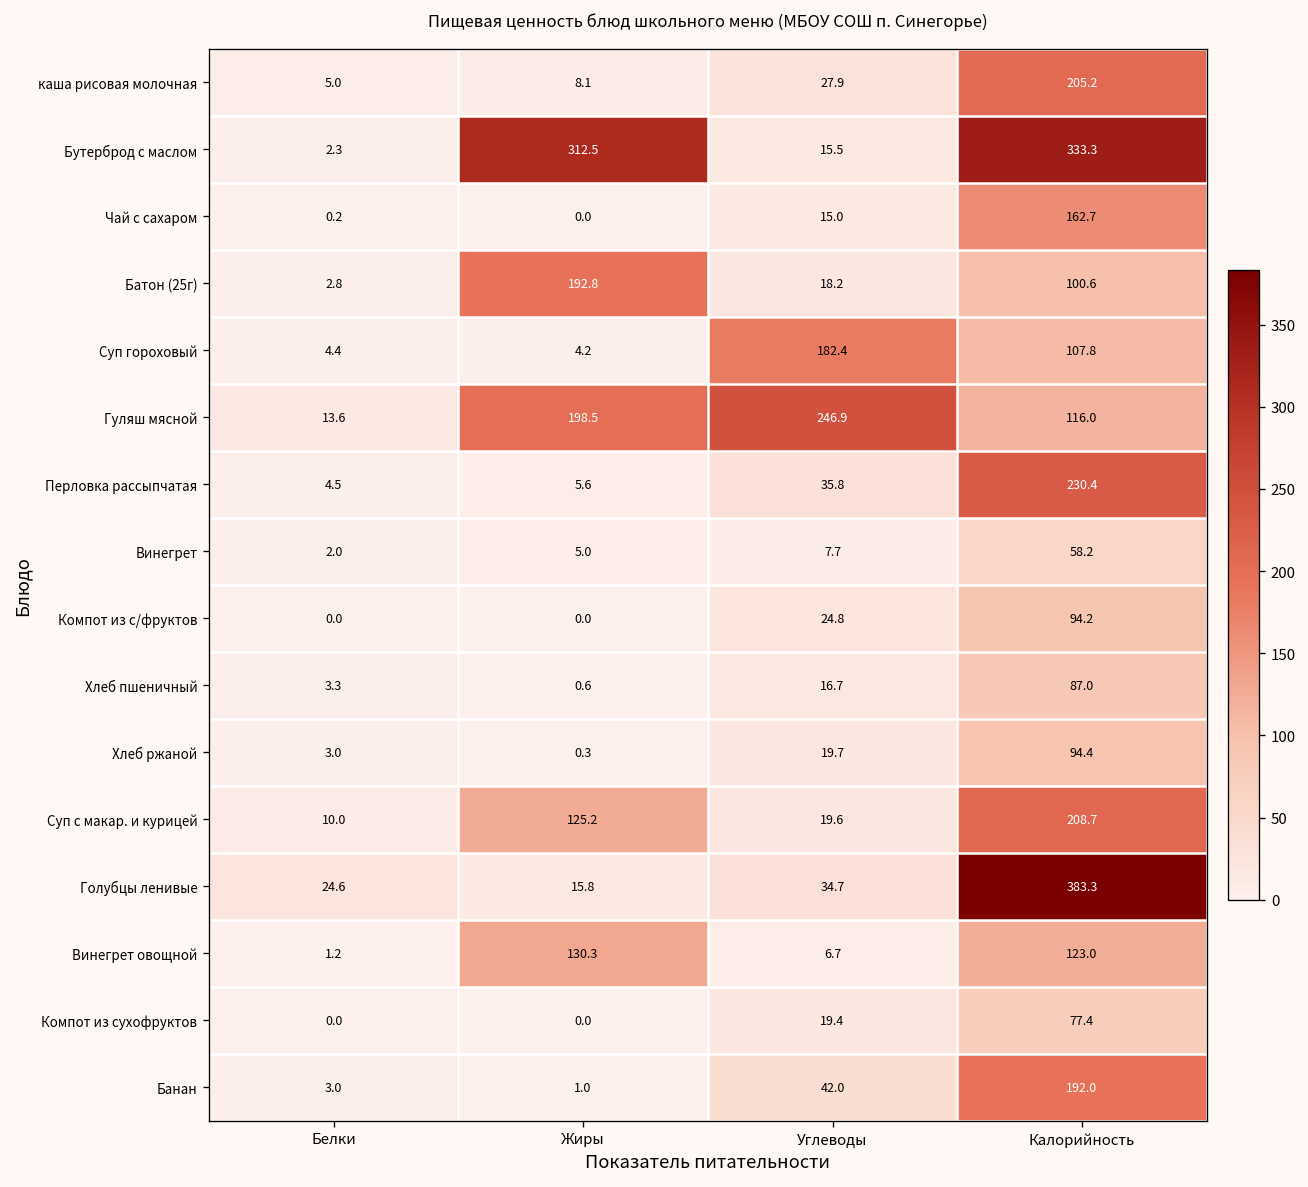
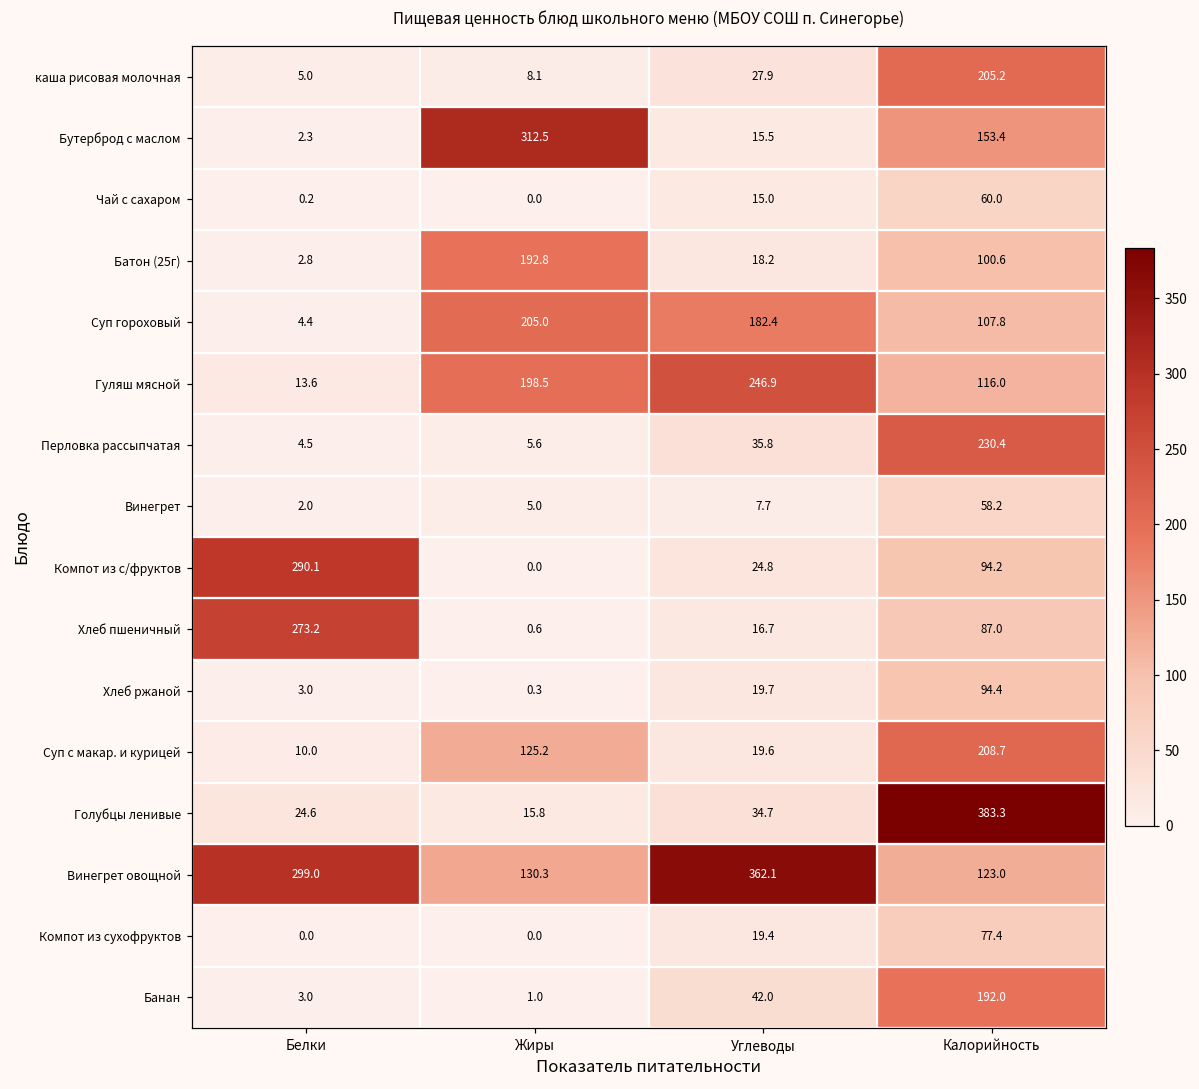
  {
    "каша рисовая молочная": {
      "Белки": 5.0,
      "Жиры": 8.1,
      "Углеводы": 27.9,
      "Калорийность": 205.2
    },
    "Бутерброд с маслом": {
      "Белки": 2.3,
      "Жиры": 312.5,
      "Углеводы": 15.5,
-     "Калорийность": 333.3
+     "Калорийность": 153.4
    },
    "Чай с сахаром": {
      "Белки": 0.2,
      "Жиры": 0.0,
      "Углеводы": 15.0,
-     "Калорийность": 162.7
+     "Калорийность": 60.0
    },
    "Батон (25г)": {
      "Белки": 2.8,
      "Жиры": 192.8,
      "Углеводы": 18.2,
      "Калорийность": 100.6
    },
    "Суп гороховый": {
      "Белки": 4.4,
-     "Жиры": 4.2,
+     "Жиры": 205.0,
      "Углеводы": 182.4,
      "Калорийность": 107.8
    },
    "Гуляш мясной": {
      "Белки": 13.6,
      "Жиры": 198.5,
      "Углеводы": 246.9,
      "Калорийность": 116.0
    },
    "Перловка рассыпчатая": {
      "Белки": 4.5,
      "Жиры": 5.6,
      "Углеводы": 35.8,
      "Калорийность": 230.4
    },
    "Винегрет": {
      "Белки": 2.0,
      "Жиры": 5.0,
      "Углеводы": 7.7,
      "Калорийность": 58.2
    },
    "Компот из с/фруктов": {
-     "Белки": 0.0,
+     "Белки": 290.1,
      "Жиры": 0.0,
      "Углеводы": 24.8,
      "Калорийность": 94.2
    },
    "Хлеб пшеничный": {
-     "Белки": 3.3,
+     "Белки": 273.2,
      "Жиры": 0.6,
      "Углеводы": 16.7,
      "Калорийность": 87.0
    },
    "Хлеб ржаной": {
      "Белки": 3.0,
      "Жиры": 0.3,
      "Углеводы": 19.7,
      "Калорийность": 94.4
    },
    "Суп с макар. и курицей": {
      "Белки": 10.0,
      "Жиры": 125.2,
      "Углеводы": 19.6,
      "Калорийность": 208.7
    },
    "Голубцы ленивые": {
      "Белки": 24.6,
      "Жиры": 15.8,
      "Углеводы": 34.7,
      "Калорийность": 383.3
    },
    "Винегрет овощной": {
-     "Белки": 1.2,
+     "Белки": 299.0,
      "Жиры": 130.3,
-     "Углеводы": 6.7,
+     "Углеводы": 362.1,
      "Калорийность": 123.0
    },
    "Компот из сухофруктов": {
      "Белки": 0.0,
      "Жиры": 0.0,
      "Углеводы": 19.4,
      "Калорийность": 77.4
    },
    "Банан": {
      "Белки": 3.0,
      "Жиры": 1.0,
      "Углеводы": 42.0,
      "Калорийность": 192.0
    }
  }
